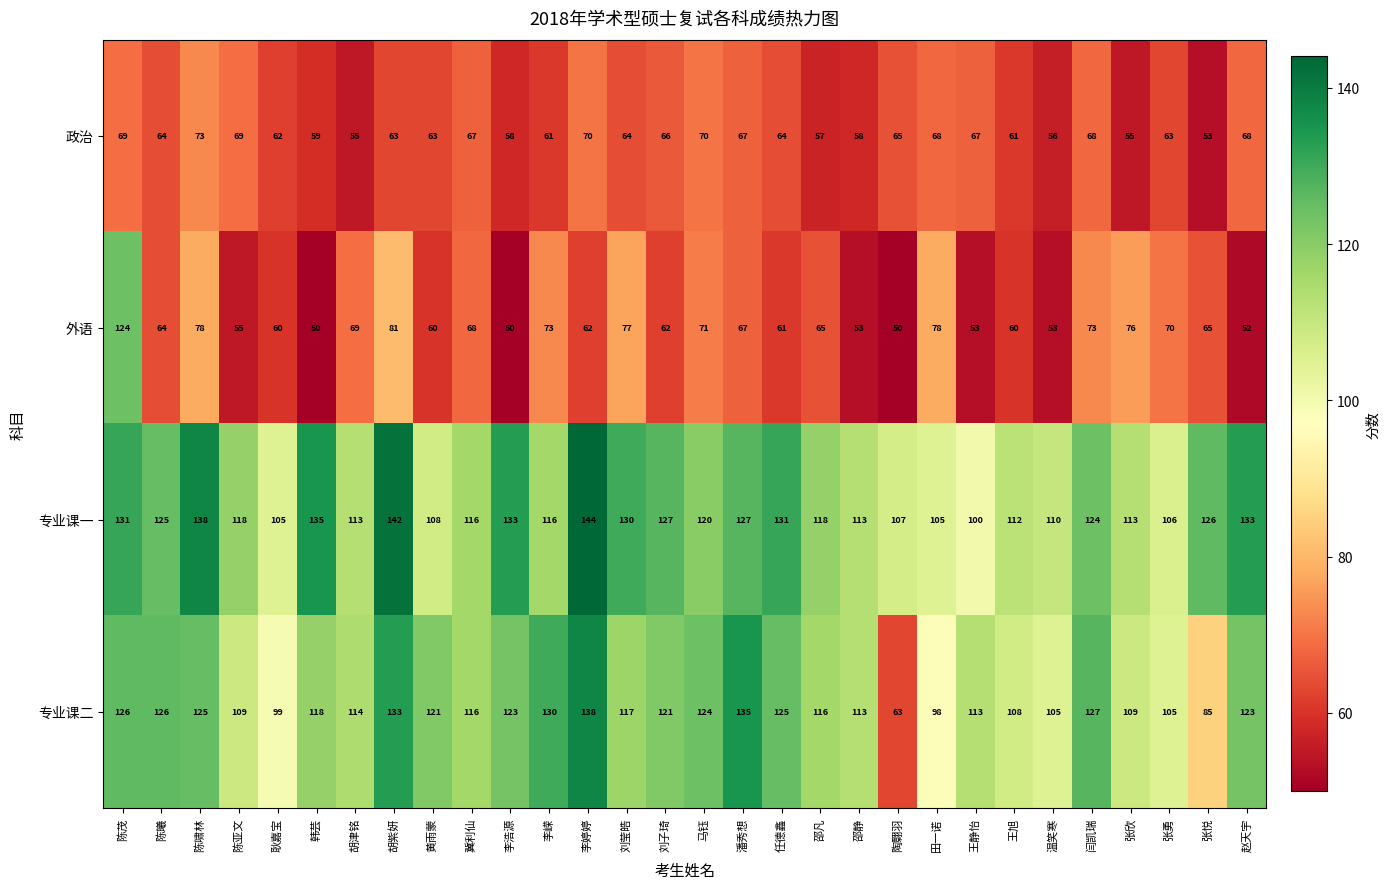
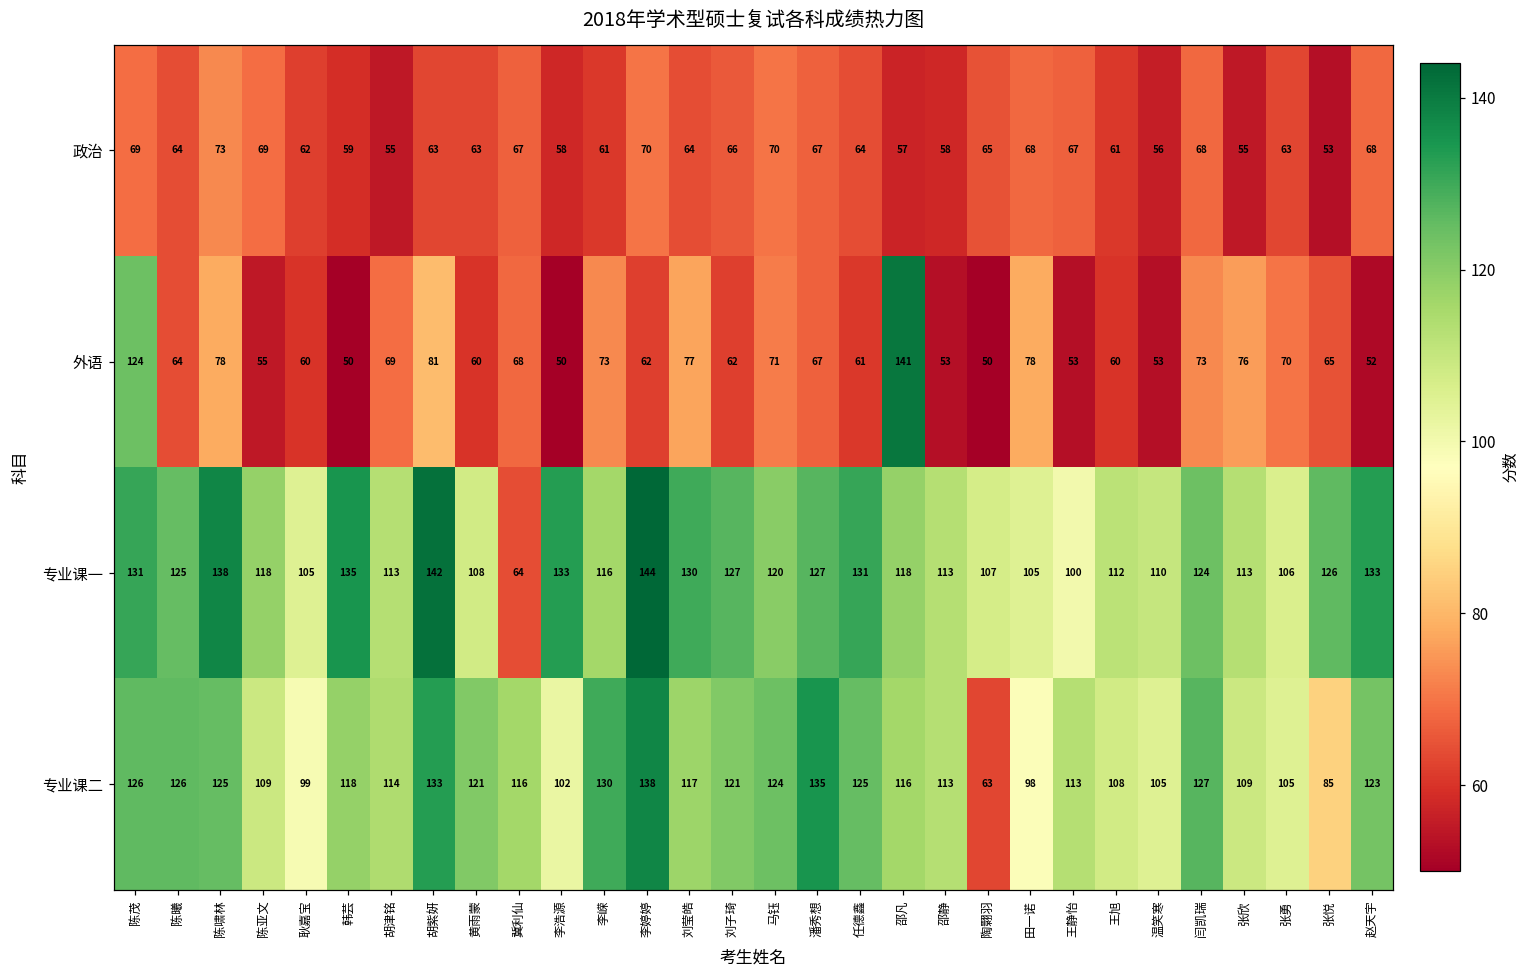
  {
    "政治": {
      "陈茂": 69,
      "陈曦": 64,
      "陈啸林": 73,
      "陈亚文": 69,
      "耿嘉宝": 62,
      "韩芸": 59,
      "胡津铭": 55,
      "胡紫妍": 63,
      "黄雨蒙": 63,
      "冀利仙": 67,
      "李浩源": 58,
      "李嵘": 61,
      "李婷婷": 70,
      "刘莹皓": 64,
      "刘子琦": 66,
      "马钰": 70,
      "潘秀想": 67,
      "任德鑫": 64,
      "邵凡": 57,
      "邵静": 58,
      "陶翾羽": 65,
      "田一诺": 68,
      "王静怡": 67,
      "王旭": 61,
      "温笑寒": 56,
      "闫凯瑞": 68,
      "张欣": 55,
      "张勇": 63,
      "张悦": 53,
      "赵天宇": 68
    },
    "外语": {
      "陈茂": 124,
      "陈曦": 64,
      "陈啸林": 78,
      "陈亚文": 55,
      "耿嘉宝": 60,
      "韩芸": 50,
      "胡津铭": 69,
      "胡紫妍": 81,
      "黄雨蒙": 60,
      "冀利仙": 68,
      "李浩源": 50,
      "李嵘": 73,
      "李婷婷": 62,
      "刘莹皓": 77,
      "刘子琦": 62,
      "马钰": 71,
      "潘秀想": 67,
      "任德鑫": 61,
-     "邵凡": 65,
+     "邵凡": 141,
      "邵静": 53,
      "陶翾羽": 50,
      "田一诺": 78,
      "王静怡": 53,
      "王旭": 60,
      "温笑寒": 53,
      "闫凯瑞": 73,
      "张欣": 76,
      "张勇": 70,
      "张悦": 65,
      "赵天宇": 52
    },
    "专业课一": {
      "陈茂": 131,
      "陈曦": 125,
      "陈啸林": 138,
      "陈亚文": 118,
      "耿嘉宝": 105,
      "韩芸": 135,
      "胡津铭": 113,
      "胡紫妍": 142,
      "黄雨蒙": 108,
-     "冀利仙": 116,
+     "冀利仙": 64,
      "李浩源": 133,
      "李嵘": 116,
      "李婷婷": 144,
      "刘莹皓": 130,
      "刘子琦": 127,
      "马钰": 120,
      "潘秀想": 127,
      "任德鑫": 131,
      "邵凡": 118,
      "邵静": 113,
      "陶翾羽": 107,
      "田一诺": 105,
      "王静怡": 100,
      "王旭": 112,
      "温笑寒": 110,
      "闫凯瑞": 124,
      "张欣": 113,
      "张勇": 106,
      "张悦": 126,
      "赵天宇": 133
    },
    "专业课二": {
      "陈茂": 126,
      "陈曦": 126,
      "陈啸林": 125,
      "陈亚文": 109,
      "耿嘉宝": 99,
      "韩芸": 118,
      "胡津铭": 114,
      "胡紫妍": 133,
      "黄雨蒙": 121,
      "冀利仙": 116,
-     "李浩源": 123,
+     "李浩源": 102,
      "李嵘": 130,
      "李婷婷": 138,
      "刘莹皓": 117,
      "刘子琦": 121,
      "马钰": 124,
      "潘秀想": 135,
      "任德鑫": 125,
      "邵凡": 116,
      "邵静": 113,
      "陶翾羽": 63,
      "田一诺": 98,
      "王静怡": 113,
      "王旭": 108,
      "温笑寒": 105,
      "闫凯瑞": 127,
      "张欣": 109,
      "张勇": 105,
      "张悦": 85,
      "赵天宇": 123
    }
  }
